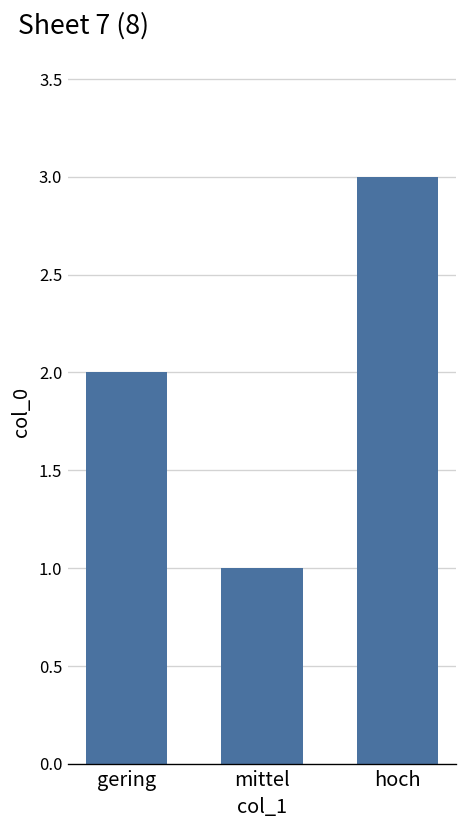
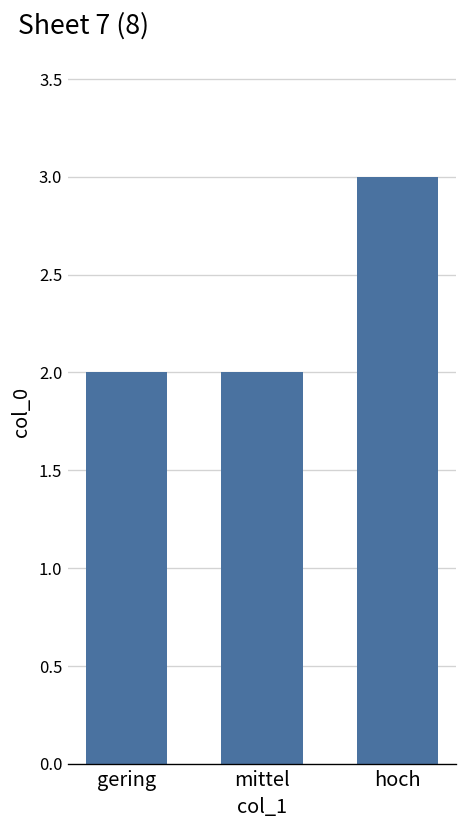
  {
    "gering": 2,
-   "mittel": 1,
+   "mittel": 2,
    "hoch": 3
  }
